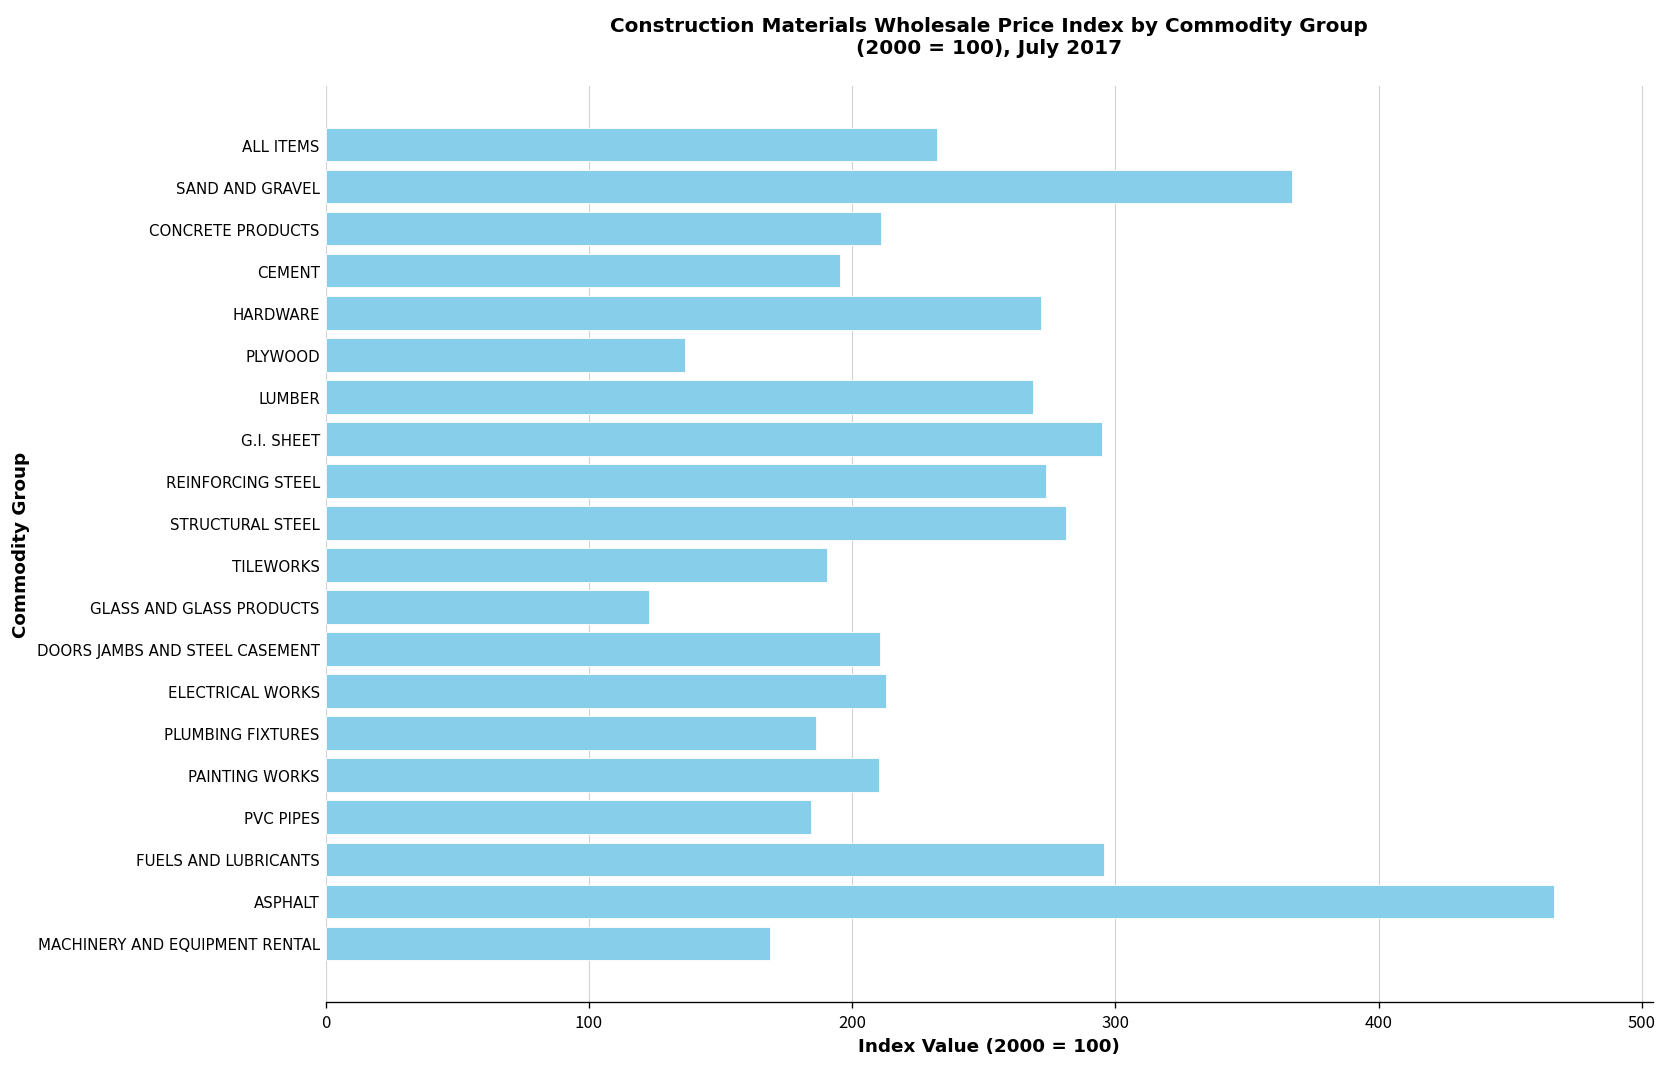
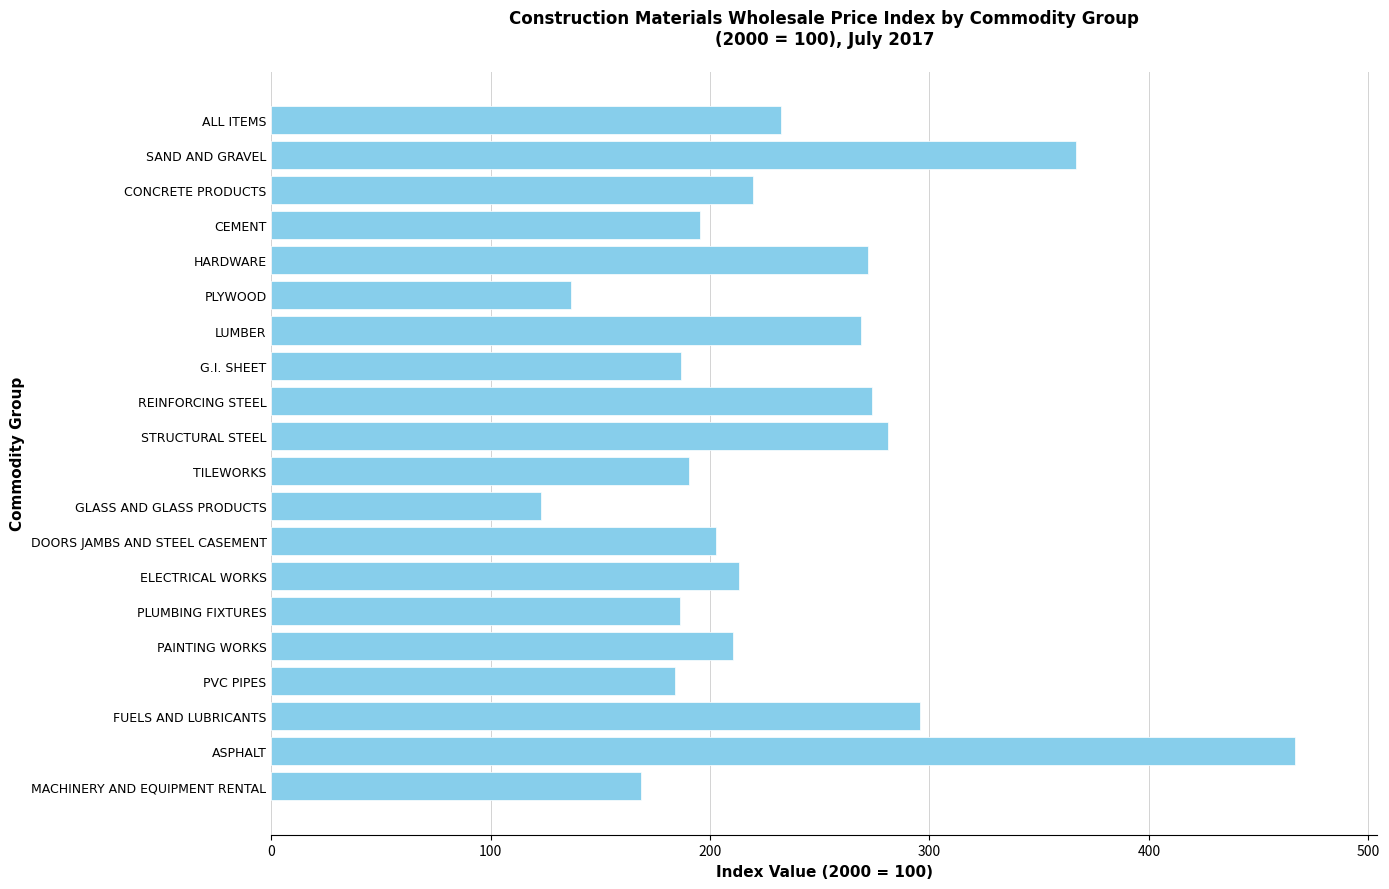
  {
    "ALL ITEMS": 232,
    "SAND AND GRAVEL": 367,
-   "CONCRETE PRODUCTS": 211,
+   "CONCRETE PRODUCTS": 220,
    "CEMENT": 195,
    "HARDWARE": 272,
    "PLYWOOD": 137,
    "LUMBER": 269,
-   "G.I. SHEET": 295,
+   "G.I. SHEET": 187,
    "REINFORCING STEEL": 274,
    "STRUCTURAL STEEL": 281,
    "TILEWORKS": 190,
    "GLASS AND GLASS PRODUCTS": 123,
-   "DOORS JAMBS AND STEEL CASEMENT": 210,
+   "DOORS JAMBS AND STEEL CASEMENT": 203,
    "ELECTRICAL WORKS": 213,
    "PLUMBING FIXTURES": 186,
    "PAINTING WORKS": 210,
    "PVC PIPES": 184,
    "FUELS AND LUBRICANTS": 296,
    "ASPHALT": 467,
    "MACHINERY AND EQUIPMENT RENTAL": 169
  }
